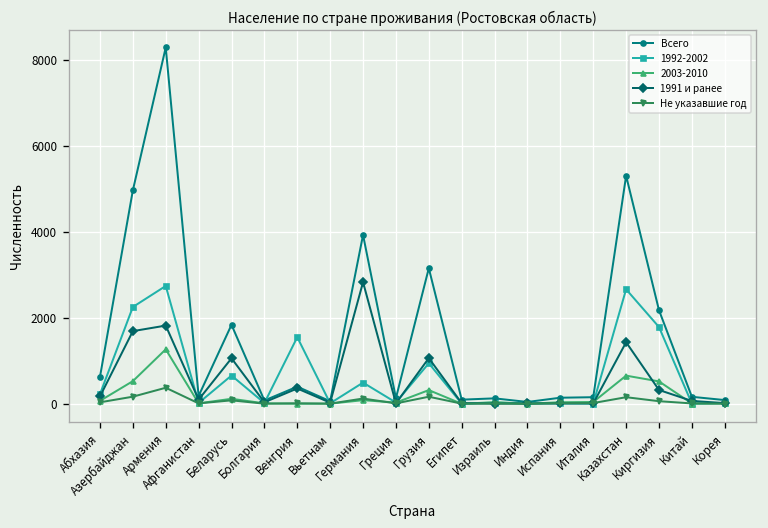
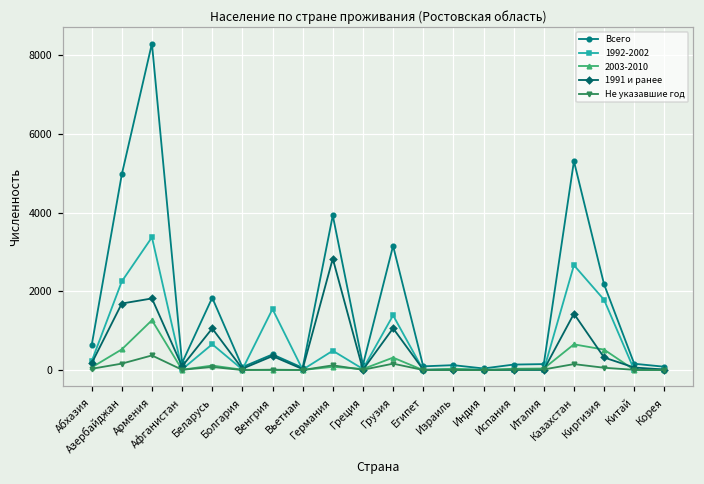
  {
    "1992-2002": {
      "Азербайджан": 2300,
-     "Армения": 2700,
+     "Армения": 3400,
      "Беларусь": 700,
      "Венгрия": 1600,
      "Германия": 500,
-     "Грузия": 900,
+     "Грузия": 1400,
      "Казахстан": 2700,
      "Киргизия": 1800
    }
  }
